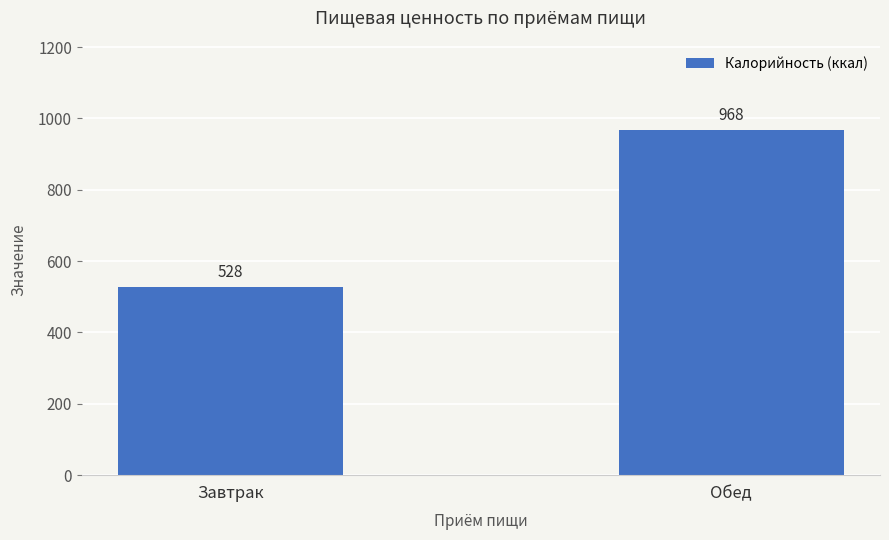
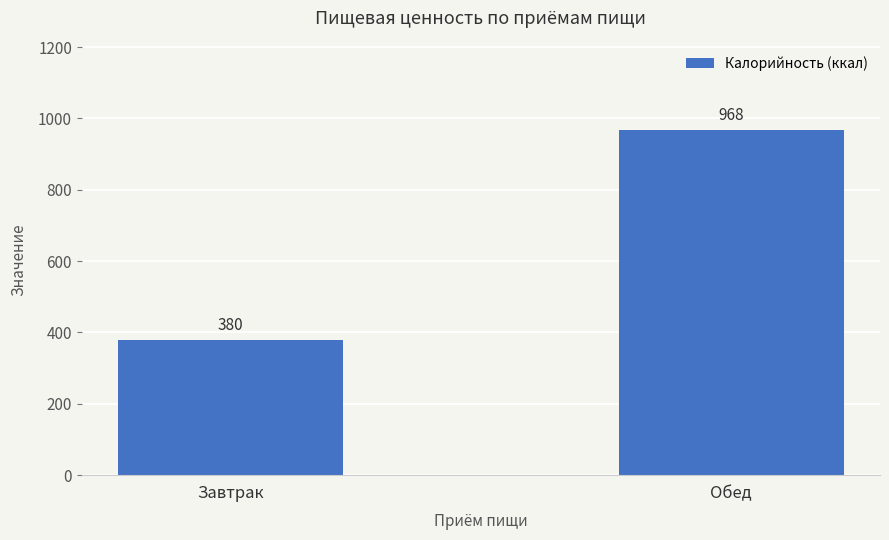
  {
-   "Завтрак": 528,
+   "Завтрак": 380,
    "Обед": 968
  }
